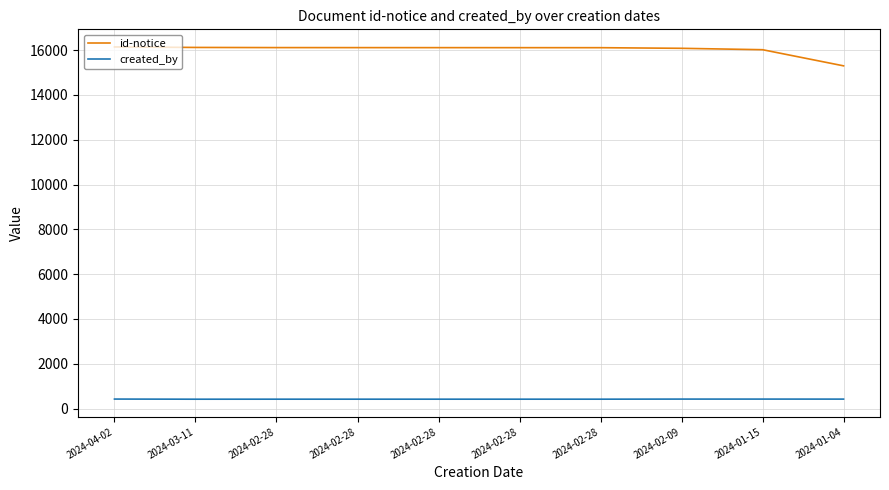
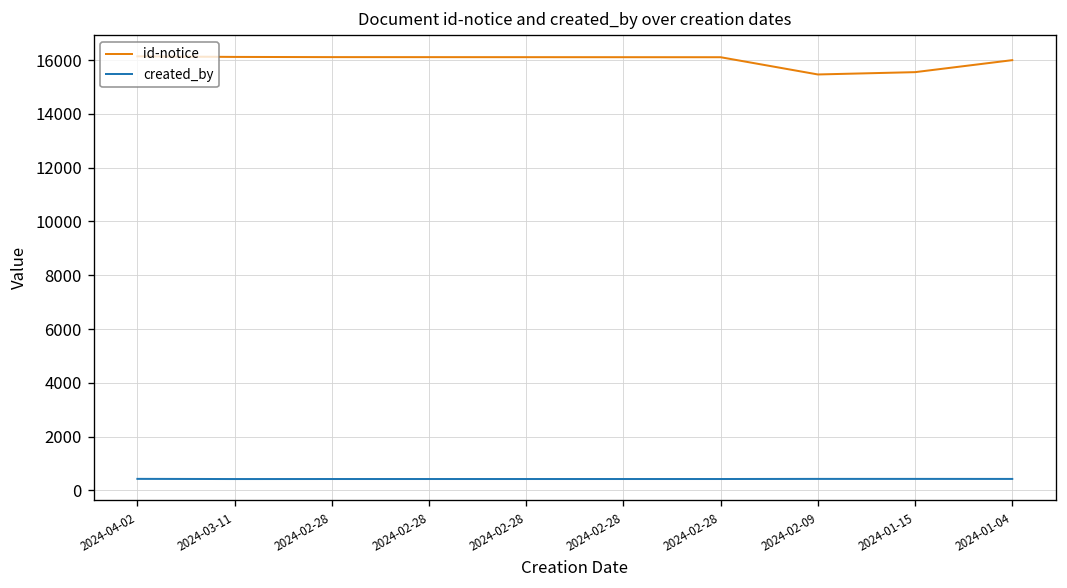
  {
    "id-notice": {
      "2024-03-11": 16100,
-     "2024-02-09": 16100,
-     "2024-01-15": 16000,
-     "2024-01-04": 15300
+     "2024-02-09": 15500,
+     "2024-01-15": 15500,
+     "2024-01-04": 16000
    },
    "created_by": {
      "2024-04-02": 400,
      "2024-03-11": 400,
      "2024-02-09": 400,
      "2024-01-15": 400,
      "2024-01-04": 400
    }
  }
